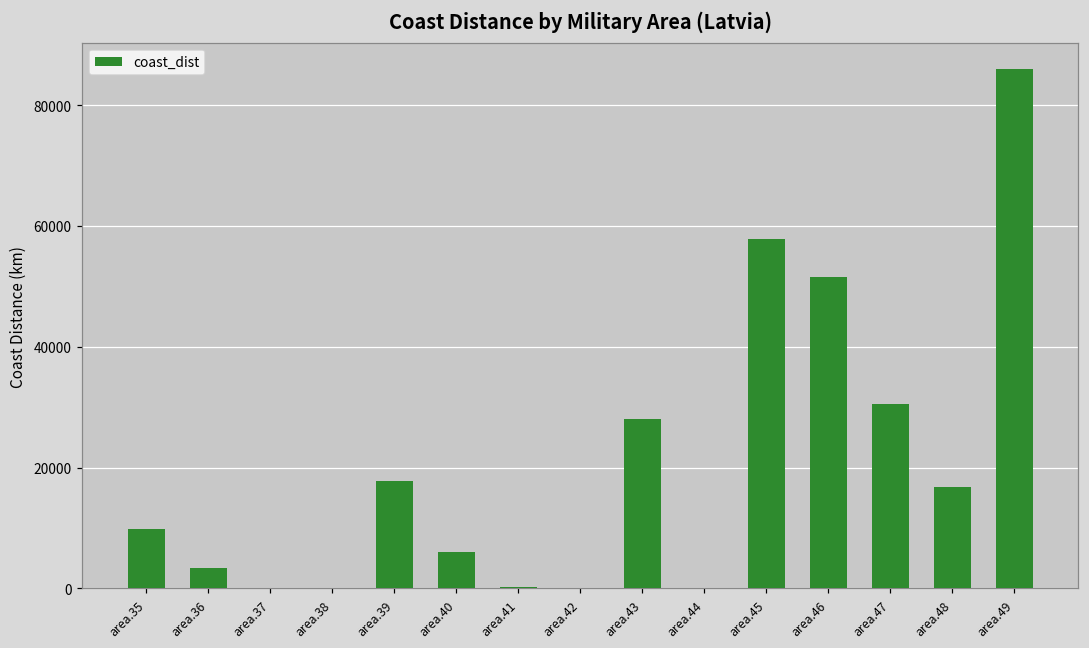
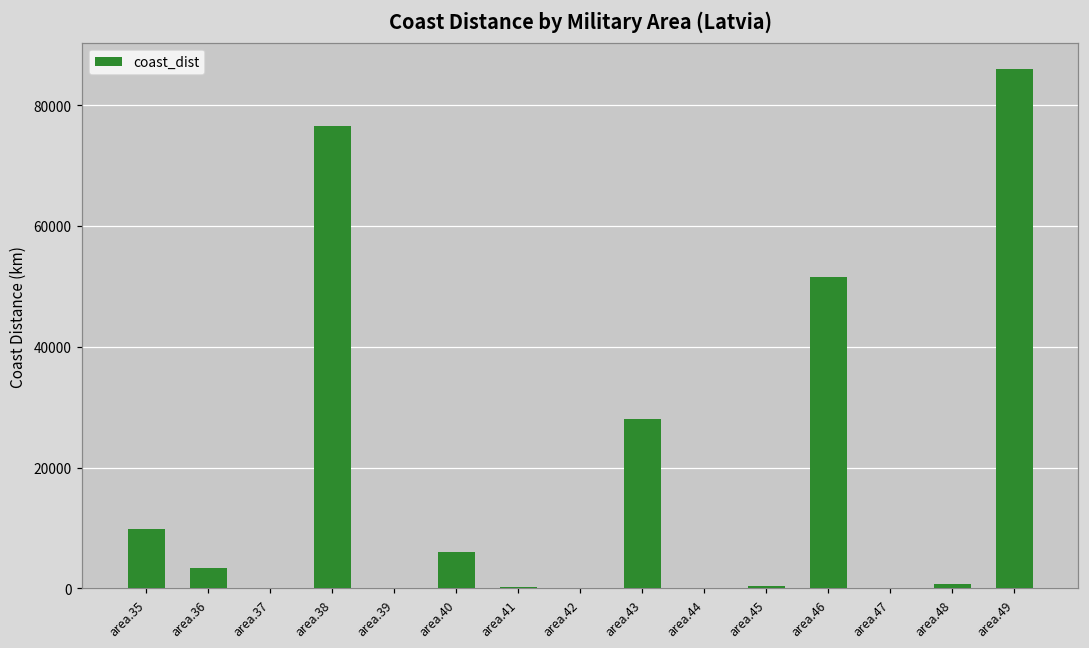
  {
    "area.35": 10000,
    "area.36": 3000,
-   "area.38": 0,
-   "area.39": 18000,
+   "area.38": 77000,
+   "area.39": 0,
    "area.40": 6000,
    "area.43": 28000,
-   "area.45": 58000,
+   "area.45": 0,
    "area.46": 52000,
-   "area.47": 30000,
-   "area.48": 17000,
+   "area.47": 0,
+   "area.48": 1000,
    "area.49": 86000
  }
